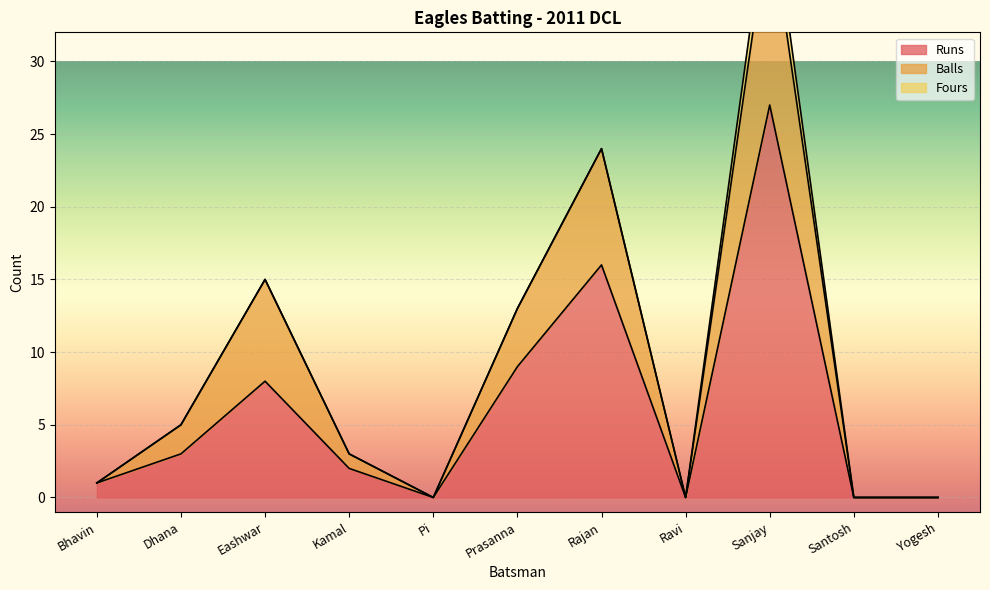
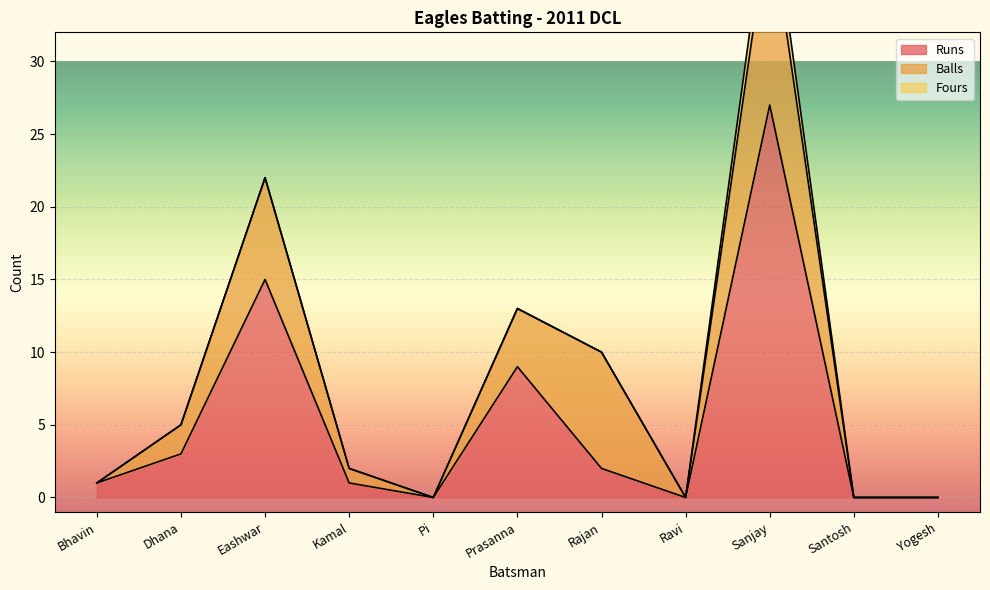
  {
    "Runs": {
      "Dhana": 3,
-     "Eashwar": 8,
-     "Kamal": 2,
+     "Eashwar": 15,
+     "Kamal": 1,
      "Prasanna": 9,
-     "Rajan": 16,
+     "Rajan": 2,
      "Sanjay": 27
    }
  }
